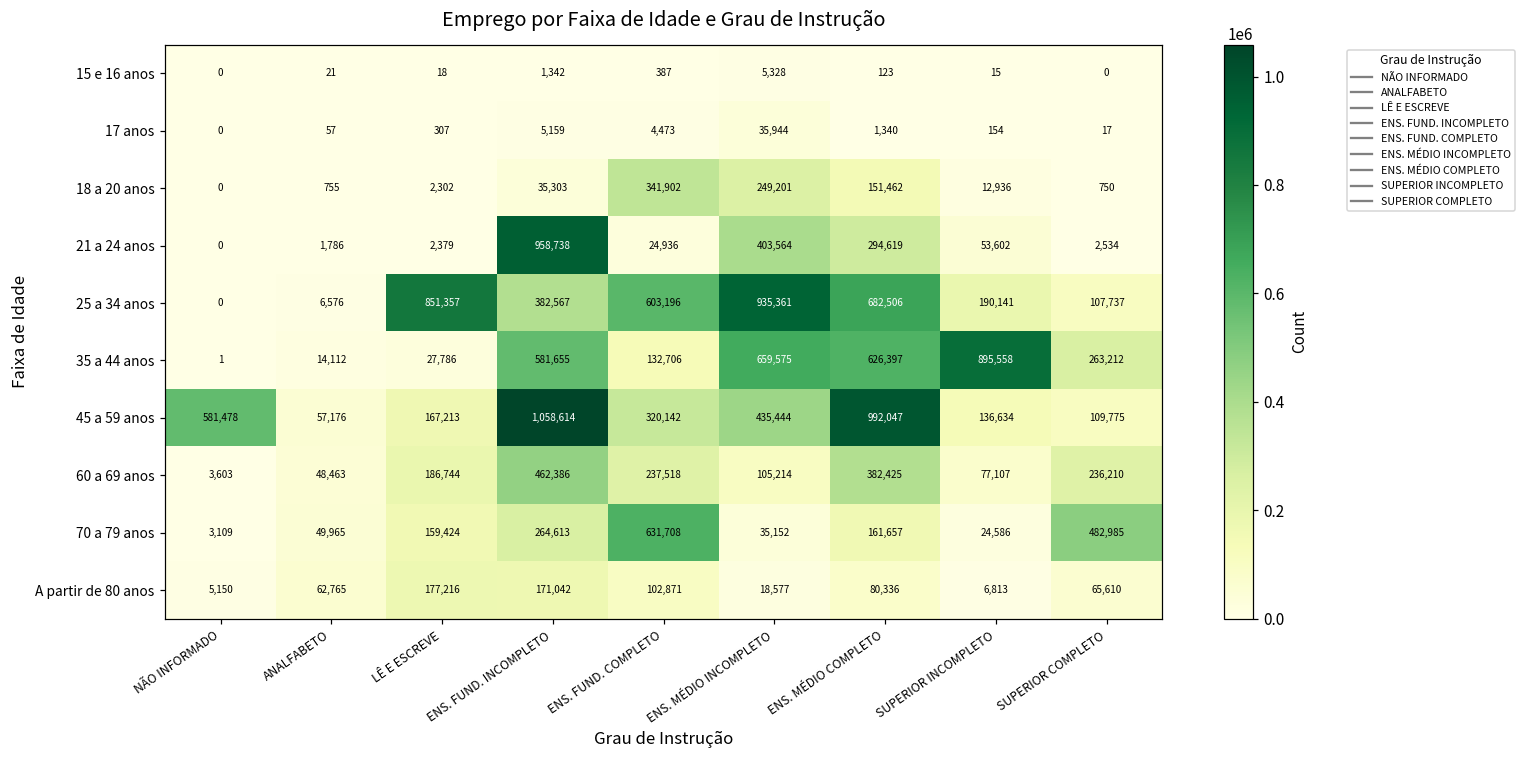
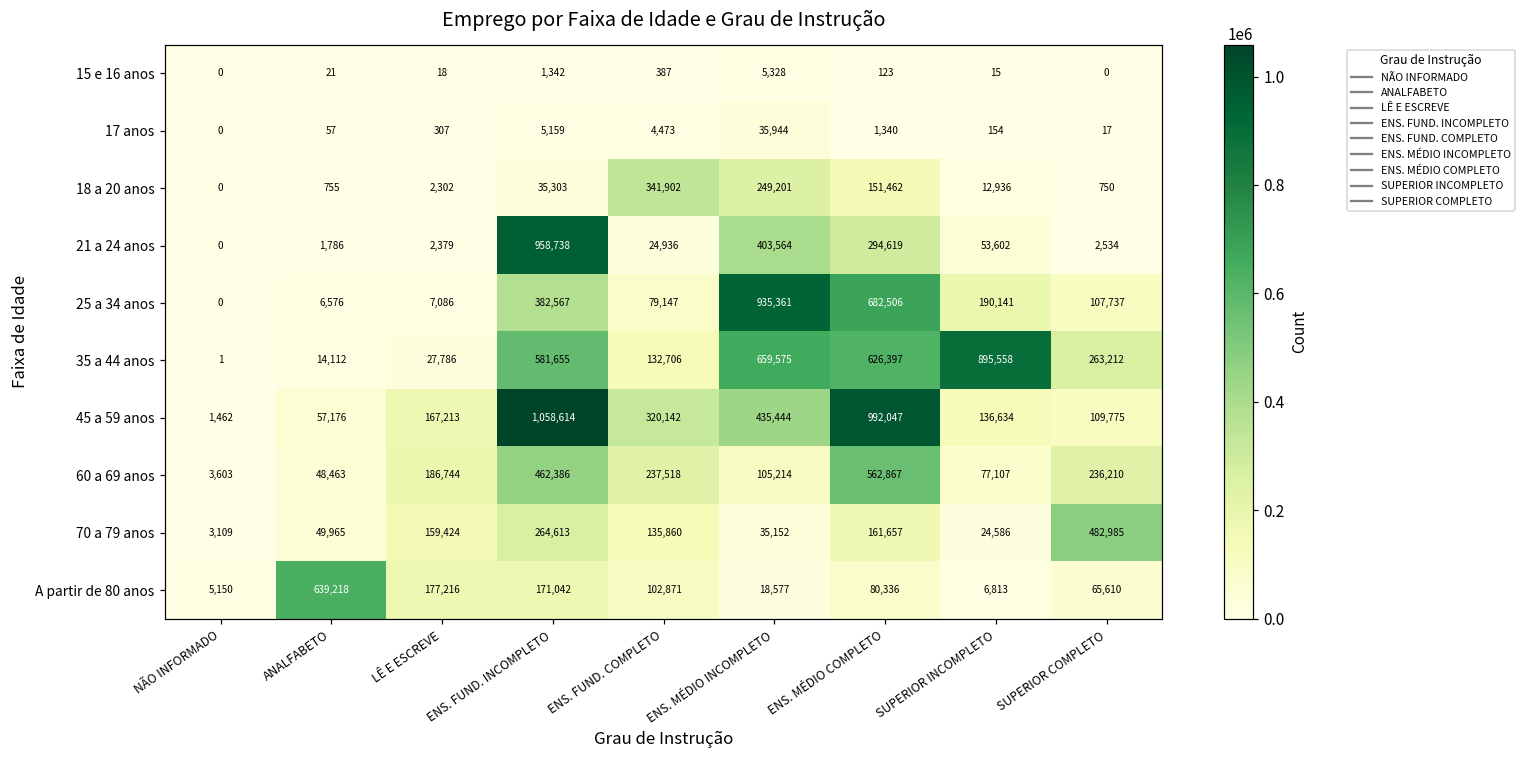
  {
    "15 e 16 anos": {
      "NÃO INFORMADO": "0",
      "ANALFABETO": "21",
      "LÊ E ESCREVE": "18",
      "ENS. FUND. INCOMPLETO": "1,342",
      "ENS. FUND. COMPLETO": "387",
      "ENS. MÉDIO INCOMPLETO": "5,328",
      "ENS. MÉDIO COMPLETO": "123",
      "SUPERIOR INCOMPLETO": "15",
      "SUPERIOR COMPLETO": "0"
    },
    "17 anos": {
      "NÃO INFORMADO": "0",
      "ANALFABETO": "57",
      "LÊ E ESCREVE": "307",
      "ENS. FUND. INCOMPLETO": "5,159",
      "ENS. FUND. COMPLETO": "4,473",
      "ENS. MÉDIO INCOMPLETO": "35,944",
      "ENS. MÉDIO COMPLETO": "1,340",
      "SUPERIOR INCOMPLETO": "154",
      "SUPERIOR COMPLETO": "17"
    },
    "18 a 20 anos": {
      "NÃO INFORMADO": "0",
      "ANALFABETO": "755",
      "LÊ E ESCREVE": "2,302",
      "ENS. FUND. INCOMPLETO": "35,303",
      "ENS. FUND. COMPLETO": "341,902",
      "ENS. MÉDIO INCOMPLETO": "249,201",
      "ENS. MÉDIO COMPLETO": "151,462",
      "SUPERIOR INCOMPLETO": "12,936",
      "SUPERIOR COMPLETO": "750"
    },
    "21 a 24 anos": {
      "NÃO INFORMADO": "0",
      "ANALFABETO": "1,786",
      "LÊ E ESCREVE": "2,379",
      "ENS. FUND. INCOMPLETO": "958,738",
      "ENS. FUND. COMPLETO": "24,936",
      "ENS. MÉDIO INCOMPLETO": "403,564",
      "ENS. MÉDIO COMPLETO": "294,619",
      "SUPERIOR INCOMPLETO": "53,602",
      "SUPERIOR COMPLETO": "2,534"
    },
    "25 a 34 anos": {
      "NÃO INFORMADO": "0",
      "ANALFABETO": "6,576",
-     "LÊ E ESCREVE": "851,357",
+     "LÊ E ESCREVE": "7,086",
      "ENS. FUND. INCOMPLETO": "382,567",
-     "ENS. FUND. COMPLETO": "603,196",
+     "ENS. FUND. COMPLETO": "79,147",
      "ENS. MÉDIO INCOMPLETO": "935,361",
      "ENS. MÉDIO COMPLETO": "682,506",
      "SUPERIOR INCOMPLETO": "190,141",
      "SUPERIOR COMPLETO": "107,737"
    },
    "35 a 44 anos": {
      "NÃO INFORMADO": "1",
      "ANALFABETO": "14,112",
      "LÊ E ESCREVE": "27,786",
      "ENS. FUND. INCOMPLETO": "581,655",
      "ENS. FUND. COMPLETO": "132,706",
      "ENS. MÉDIO INCOMPLETO": "659,575",
      "ENS. MÉDIO COMPLETO": "626,397",
      "SUPERIOR INCOMPLETO": "895,558",
      "SUPERIOR COMPLETO": "263,212"
    },
    "45 a 59 anos": {
-     "NÃO INFORMADO": "581,478",
+     "NÃO INFORMADO": "1,462",
      "ANALFABETO": "57,176",
      "LÊ E ESCREVE": "167,213",
      "ENS. FUND. INCOMPLETO": "1,058,614",
      "ENS. FUND. COMPLETO": "320,142",
      "ENS. MÉDIO INCOMPLETO": "435,444",
      "ENS. MÉDIO COMPLETO": "992,047",
      "SUPERIOR INCOMPLETO": "136,634",
      "SUPERIOR COMPLETO": "109,775"
    },
    "60 a 69 anos": {
      "NÃO INFORMADO": "3,603",
      "ANALFABETO": "48,463",
      "LÊ E ESCREVE": "186,744",
      "ENS. FUND. INCOMPLETO": "462,386",
      "ENS. FUND. COMPLETO": "237,518",
      "ENS. MÉDIO INCOMPLETO": "105,214",
-     "ENS. MÉDIO COMPLETO": "382,425",
+     "ENS. MÉDIO COMPLETO": "562,867",
      "SUPERIOR INCOMPLETO": "77,107",
      "SUPERIOR COMPLETO": "236,210"
    },
    "70 a 79 anos": {
      "NÃO INFORMADO": "3,109",
      "ANALFABETO": "49,965",
      "LÊ E ESCREVE": "159,424",
      "ENS. FUND. INCOMPLETO": "264,613",
-     "ENS. FUND. COMPLETO": "631,708",
+     "ENS. FUND. COMPLETO": "135,860",
      "ENS. MÉDIO INCOMPLETO": "35,152",
      "ENS. MÉDIO COMPLETO": "161,657",
      "SUPERIOR INCOMPLETO": "24,586",
      "SUPERIOR COMPLETO": "482,985"
    },
    "A partir de 80 anos": {
      "NÃO INFORMADO": "5,150",
-     "ANALFABETO": "62,765",
+     "ANALFABETO": "639,218",
      "LÊ E ESCREVE": "177,216",
      "ENS. FUND. INCOMPLETO": "171,042",
      "ENS. FUND. COMPLETO": "102,871",
      "ENS. MÉDIO INCOMPLETO": "18,577",
      "ENS. MÉDIO COMPLETO": "80,336",
      "SUPERIOR INCOMPLETO": "6,813",
      "SUPERIOR COMPLETO": "65,610"
    }
  }
